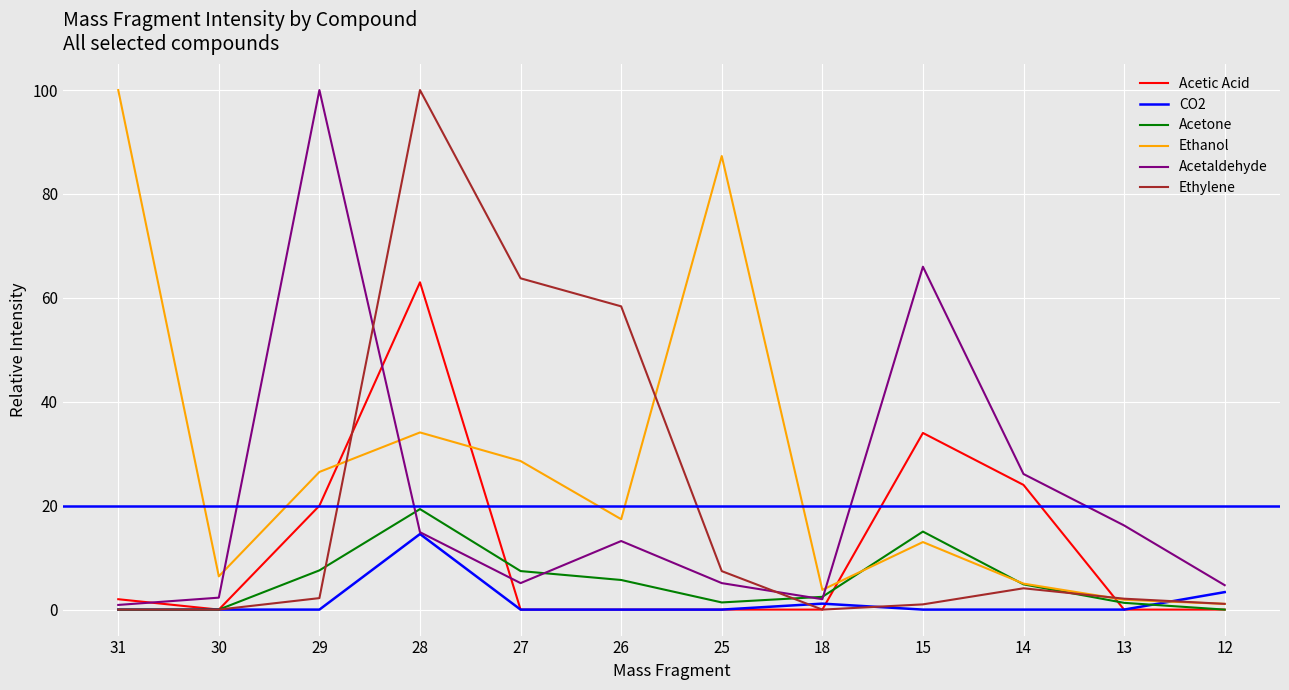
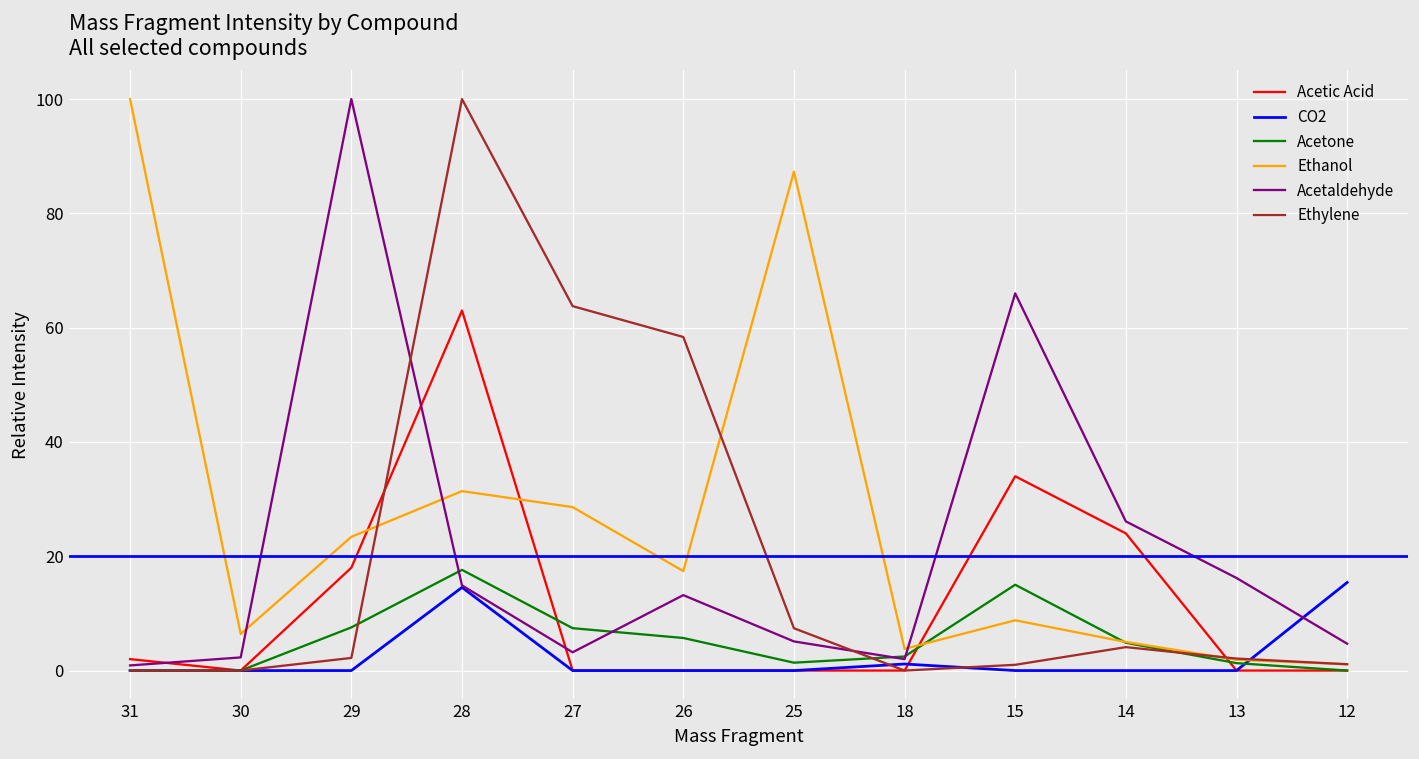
  {
    "Acetic Acid": {
      "31": 2,
-     "29": 20,
+     "29": 18,
      "28": 63,
      "15": 34,
      "14": 24
    },
    "CO2": {
      "29": 0,
      "18": 1,
      "15": 0,
      "14": 0,
-     "12": 3
+     "12": 15
    },
    "Acetone": {
      "29": 8,
-     "28": 19,
+     "28": 18,
      "27": 7,
      "26": 6,
      "25": 1,
      "15": 15,
      "13": 1
    },
    "Ethanol": {
      "31": 100,
      "30": 6,
-     "29": 27,
-     "28": 34,
+     "29": 23,
+     "28": 31,
      "27": 29,
      "26": 17,
      "25": 87,
      "18": 4,
-     "15": 13
+     "15": 9
    },
    "Acetaldehyde": {
      "31": 1,
      "30": 2,
      "29": 100,
-     "27": 5,
+     "27": 3,
      "26": 13,
      "25": 5,
      "15": 66,
      "14": 26,
      "13": 16,
      "12": 5
    },
    "Ethylene": {
      "29": 2,
      "28": 100,
      "27": 64,
      "26": 58,
      "25": 7,
      "15": 1,
      "14": 4
    }
  }
